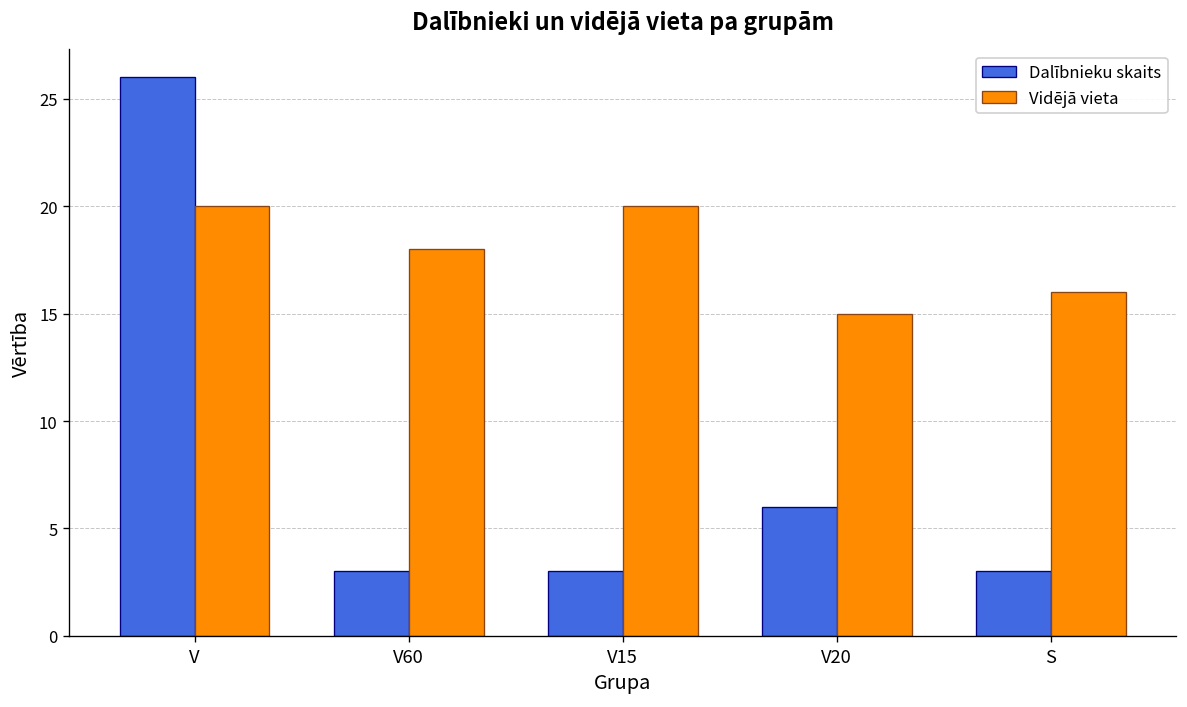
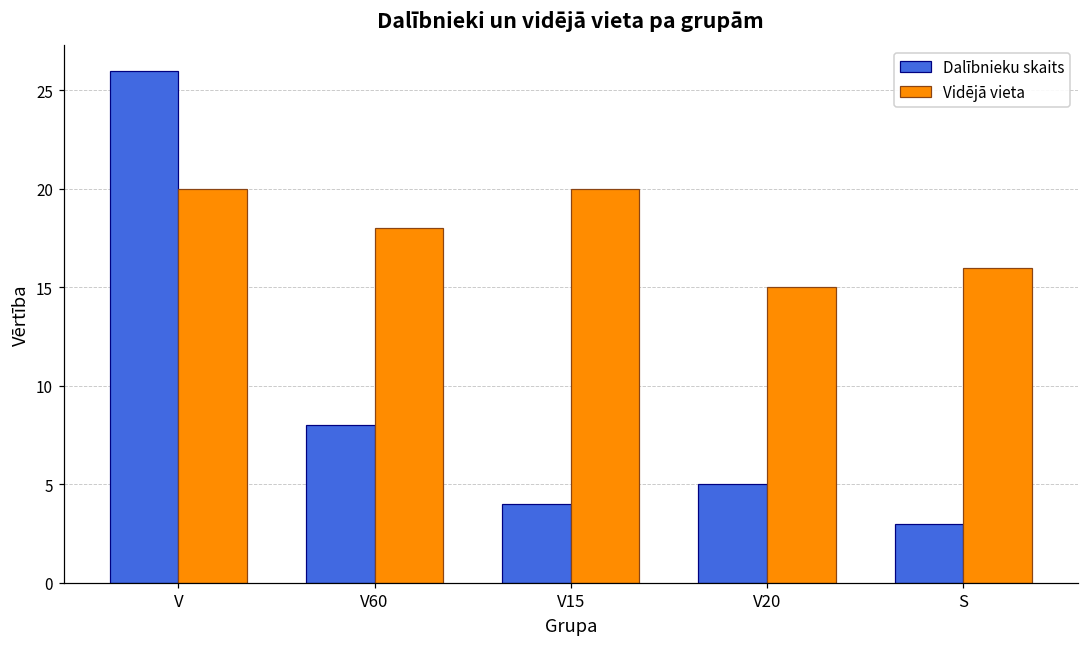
  {
    "Dalībnieku skaits": {
      "V": 26,
-     "V60": 3,
-     "V15": 3,
-     "V20": 6,
+     "V60": 8,
+     "V15": 4,
+     "V20": 5,
      "S": 3
    },
    "Vidējā vieta": {
      "V": 20,
      "V60": 18,
      "V15": 20,
      "V20": 15,
      "S": 16
    }
  }
